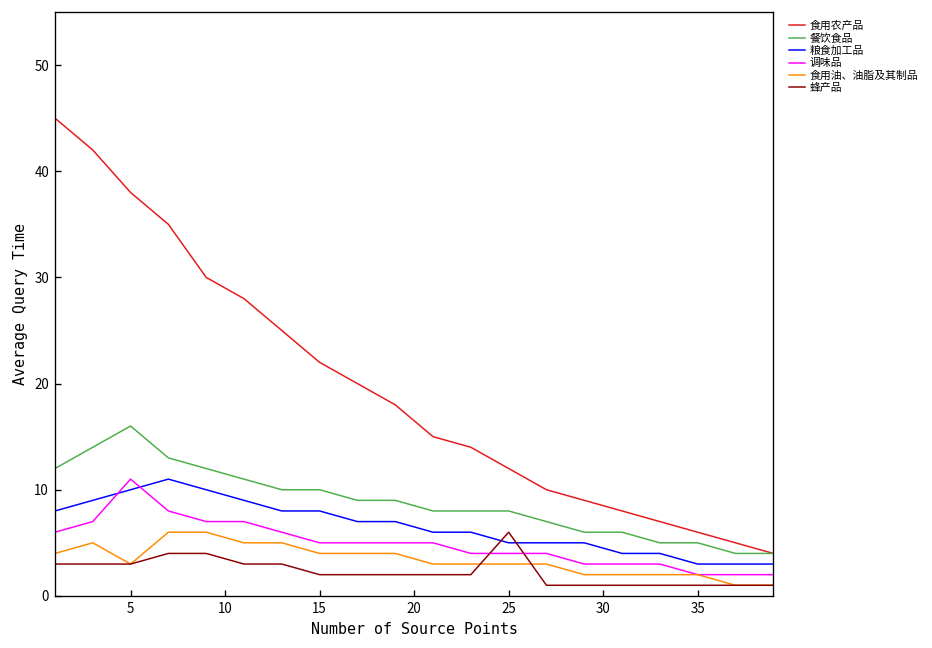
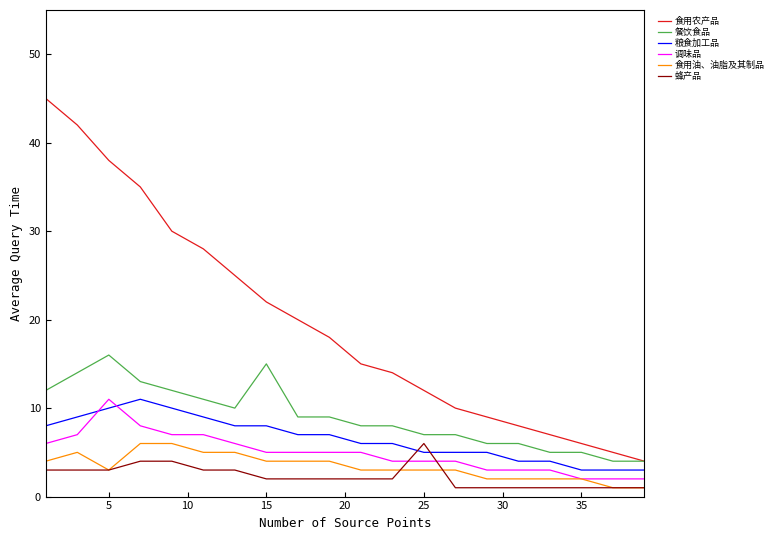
  {
    "食用农产品": {
      "5": 38,
      "15": 22,
      "25": 12,
      "35": 6
    },
    "餐饮食品": {
      "5": 16,
-     "15": 10,
-     "25": 8,
+     "15": 15,
+     "25": 7,
      "35": 5
    },
    "粮食加工品": {
      "5": 10,
      "15": 8,
      "25": 5,
      "35": 3
    },
    "调味品": {
      "5": 11,
      "15": 5,
      "25": 4
    },
    "食用油、油脂及其制品": {
      "15": 4,
      "25": 3
    },
    "蜂产品": {
      "15": 2,
      "25": 6,
      "35": 1
    }
  }
